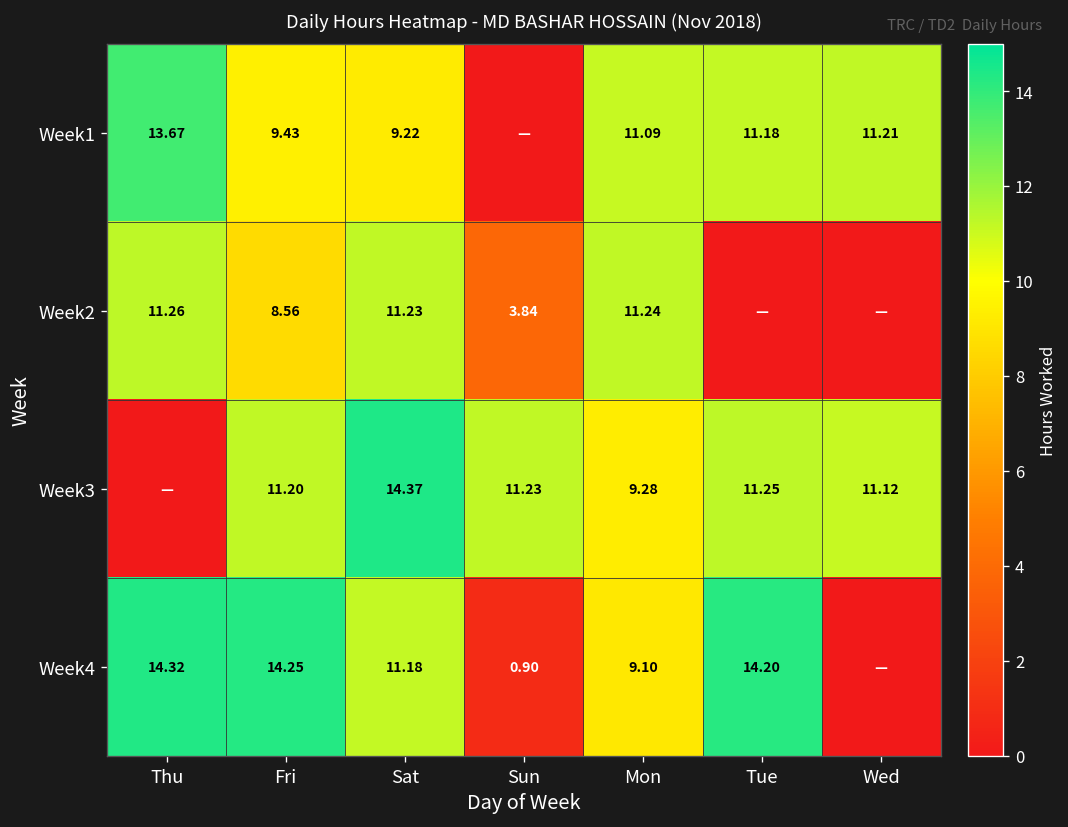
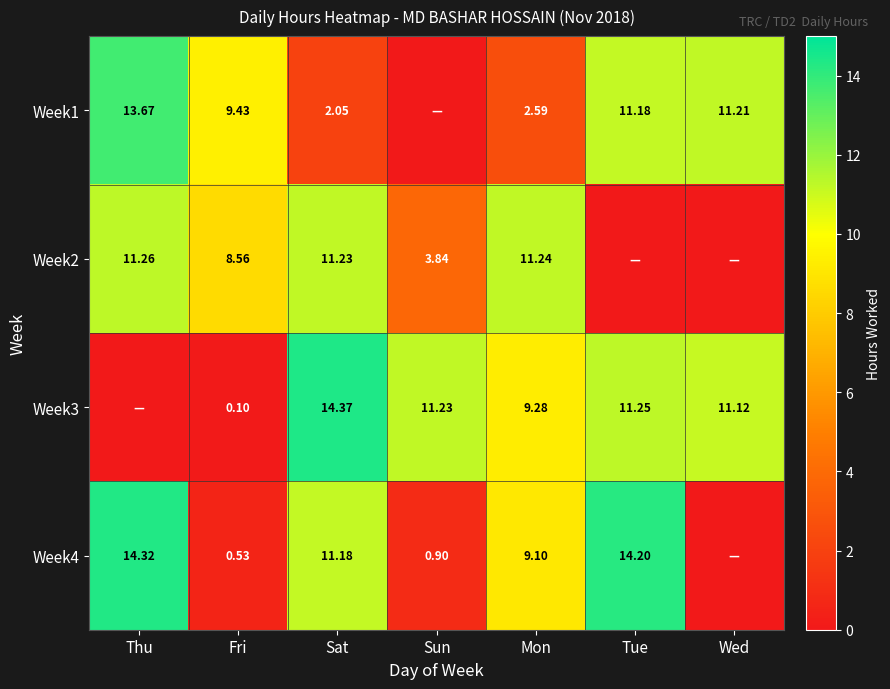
  {
    "Week1": {
      "Thu": 13.67,
      "Fri": 9.43,
-     "Sat": 9.22,
-     "Mon": 11.09,
+     "Sat": 2.05,
+     "Mon": 2.59,
      "Tue": 11.18,
      "Wed": 11.21
    },
    "Week2": {
      "Thu": 11.26,
      "Fri": 8.56,
      "Sat": 11.23,
      "Sun": 3.84,
      "Mon": 11.24
    },
    "Week3": {
-     "Fri": 11.20,
+     "Fri": 0.10,
      "Sat": 14.37,
      "Sun": 11.23,
      "Mon": 9.28,
      "Tue": 11.25,
      "Wed": 11.12
    },
    "Week4": {
      "Thu": 14.32,
-     "Fri": 14.25,
+     "Fri": 0.53,
      "Sat": 11.18,
      "Sun": 0.90,
      "Mon": 9.10,
      "Tue": 14.20
    }
  }
